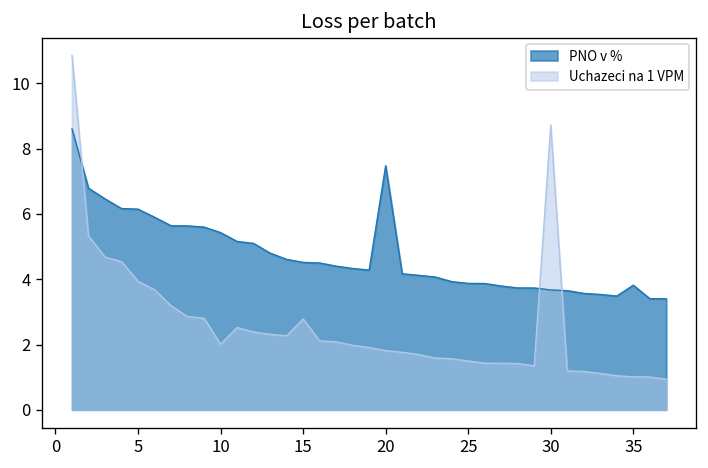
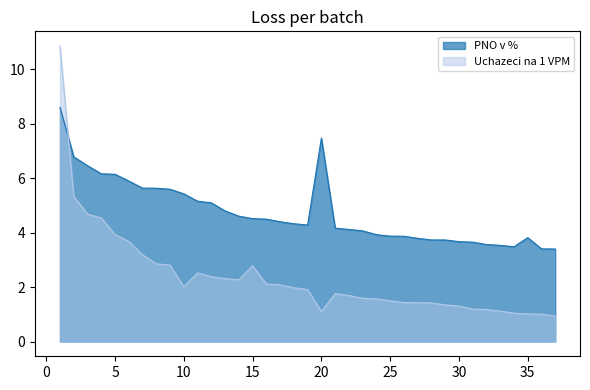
  {
    "PNO v %": {
      "5": 6.1,
      "10": 5.4,
      "15": 4.5,
      "20": 7.5,
      "25": 3.9,
      "30": 3.7,
      "35": 3.8
    },
    "Uchazeci na 1 VPM": {
      "5": 3.9,
      "10": 2.0,
      "15": 2.8,
-     "20": 1.8,
+     "20": 1.1,
      "25": 1.5,
-     "30": 8.7,
+     "30": 1.3,
      "35": 1.0
    }
  }
